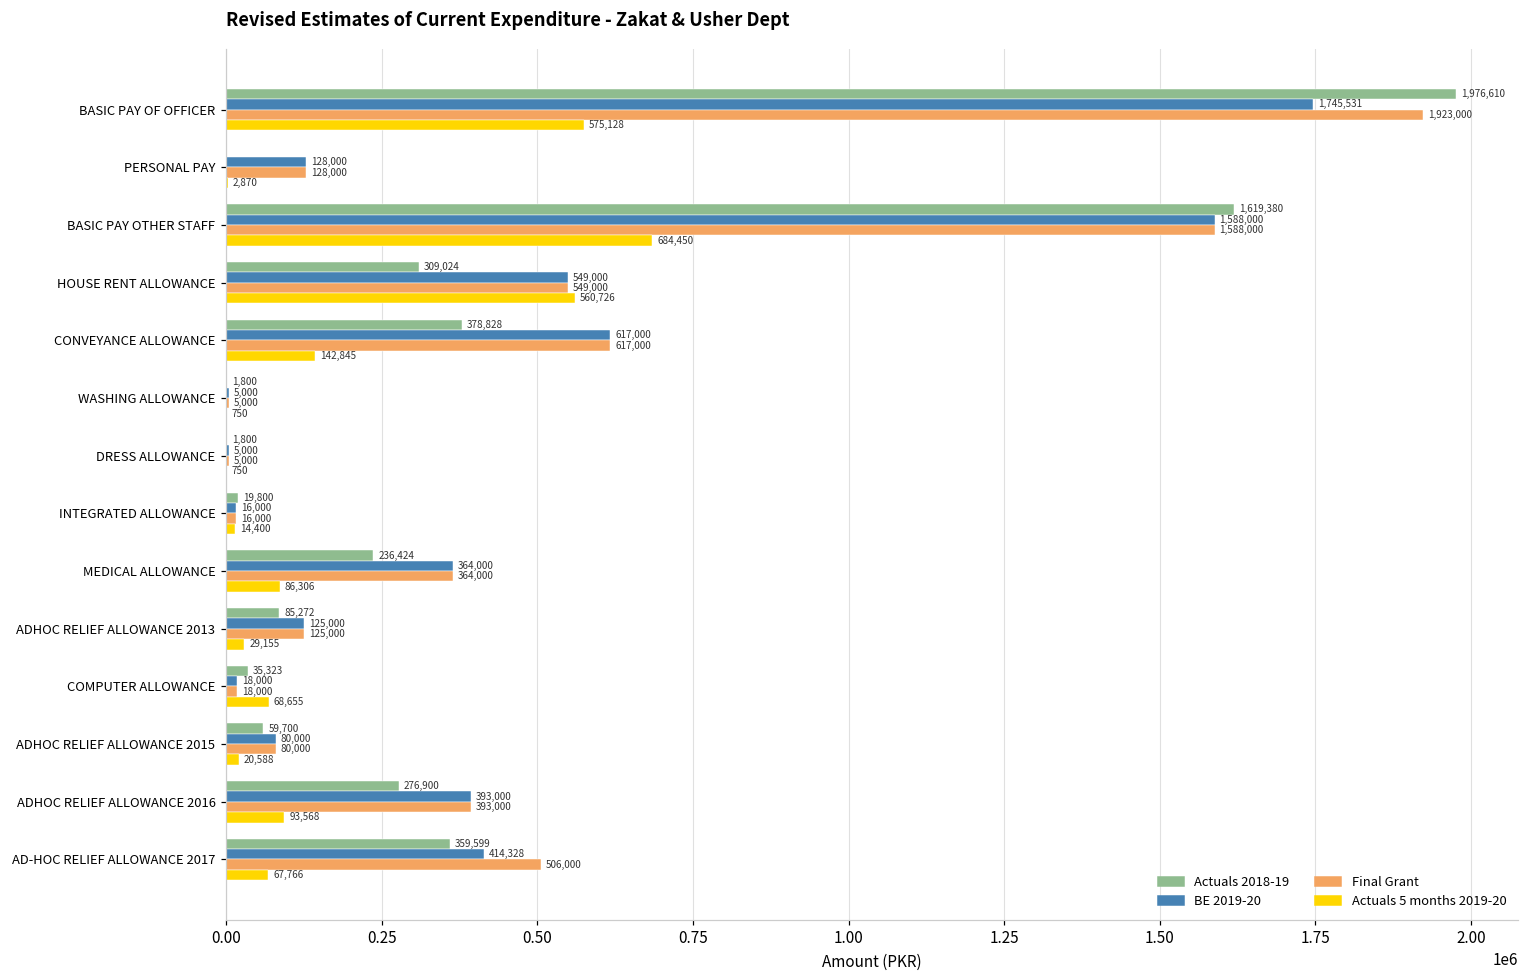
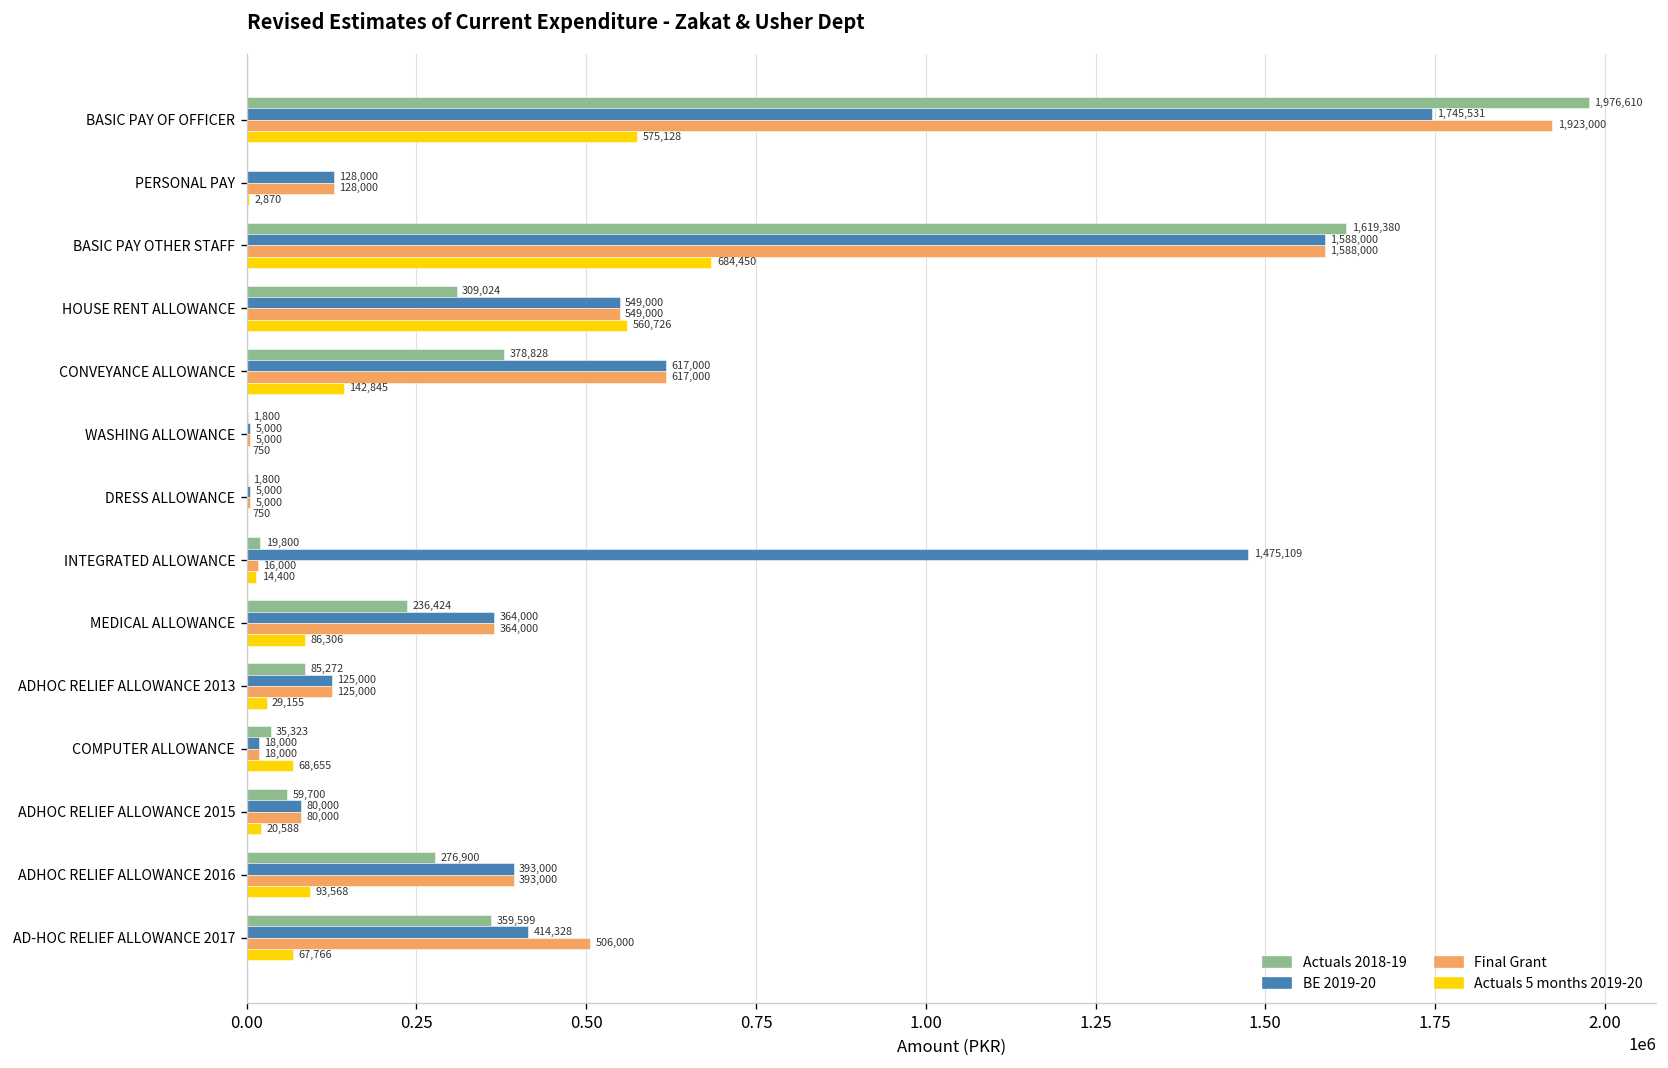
  {
    "Actuals 2018-19": {
      "BASIC PAY OF OFFICER": "1,976,610",
      "BASIC PAY OTHER STAFF": "1,619,380",
      "HOUSE RENT ALLOWANCE": "309,024",
      "CONVEYANCE ALLOWANCE": "378,828",
      "WASHING ALLOWANCE": "1,800",
      "DRESS ALLOWANCE": "1,800",
      "INTEGRATED ALLOWANCE": "19,800",
      "MEDICAL ALLOWANCE": "236,424",
      "ADHOC RELIEF ALLOWANCE 2013": "85,272",
      "COMPUTER ALLOWANCE": "35,323",
      "ADHOC RELIEF ALLOWANCE 2015": "59,700",
      "ADHOC RELIEF ALLOWANCE 2016": "276,900",
      "AD-HOC RELIEF ALLOWANCE 2017": "359,599"
    },
    "BE 2019-20": {
      "BASIC PAY OF OFFICER": "1,745,531",
      "PERSONAL PAY": "128,000",
      "BASIC PAY OTHER STAFF": "1,588,000",
      "HOUSE RENT ALLOWANCE": "549,000",
      "CONVEYANCE ALLOWANCE": "617,000",
      "WASHING ALLOWANCE": "5,000",
      "DRESS ALLOWANCE": "5,000",
-     "INTEGRATED ALLOWANCE": "16,000",
+     "INTEGRATED ALLOWANCE": "1,475,109",
      "MEDICAL ALLOWANCE": "364,000",
      "ADHOC RELIEF ALLOWANCE 2013": "125,000",
      "COMPUTER ALLOWANCE": "18,000",
      "ADHOC RELIEF ALLOWANCE 2015": "80,000",
      "ADHOC RELIEF ALLOWANCE 2016": "393,000",
      "AD-HOC RELIEF ALLOWANCE 2017": "414,328"
    },
    "Final Grant": {
      "BASIC PAY OF OFFICER": "1,923,000",
      "PERSONAL PAY": "128,000",
      "BASIC PAY OTHER STAFF": "1,588,000",
      "HOUSE RENT ALLOWANCE": "549,000",
      "CONVEYANCE ALLOWANCE": "617,000",
      "WASHING ALLOWANCE": "5,000",
      "DRESS ALLOWANCE": "5,000",
      "INTEGRATED ALLOWANCE": "16,000",
      "MEDICAL ALLOWANCE": "364,000",
      "ADHOC RELIEF ALLOWANCE 2013": "125,000",
      "COMPUTER ALLOWANCE": "18,000",
      "ADHOC RELIEF ALLOWANCE 2015": "80,000",
      "ADHOC RELIEF ALLOWANCE 2016": "393,000",
      "AD-HOC RELIEF ALLOWANCE 2017": "506,000"
    },
    "Actuals 5 months 2019-20": {
      "BASIC PAY OF OFFICER": "575,128",
      "PERSONAL PAY": "2,870",
      "BASIC PAY OTHER STAFF": "684,450",
      "HOUSE RENT ALLOWANCE": "560,726",
      "CONVEYANCE ALLOWANCE": "142,845",
      "WASHING ALLOWANCE": "750",
      "DRESS ALLOWANCE": "750",
      "INTEGRATED ALLOWANCE": "14,400",
      "MEDICAL ALLOWANCE": "86,306",
      "ADHOC RELIEF ALLOWANCE 2013": "29,155",
      "COMPUTER ALLOWANCE": "68,655",
      "ADHOC RELIEF ALLOWANCE 2015": "20,588",
      "ADHOC RELIEF ALLOWANCE 2016": "93,568",
      "AD-HOC RELIEF ALLOWANCE 2017": "67,766"
    }
  }
